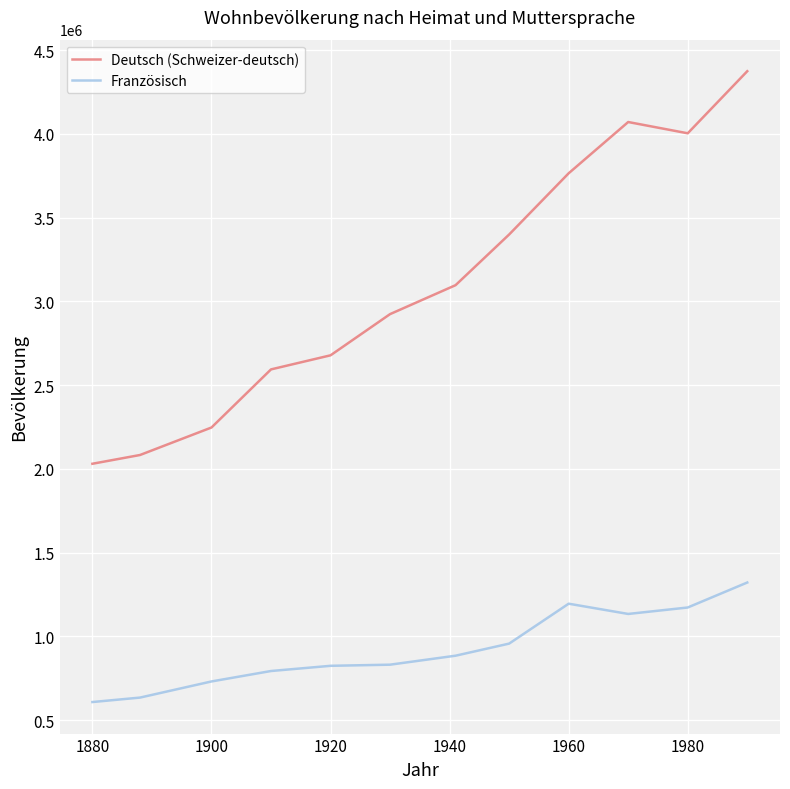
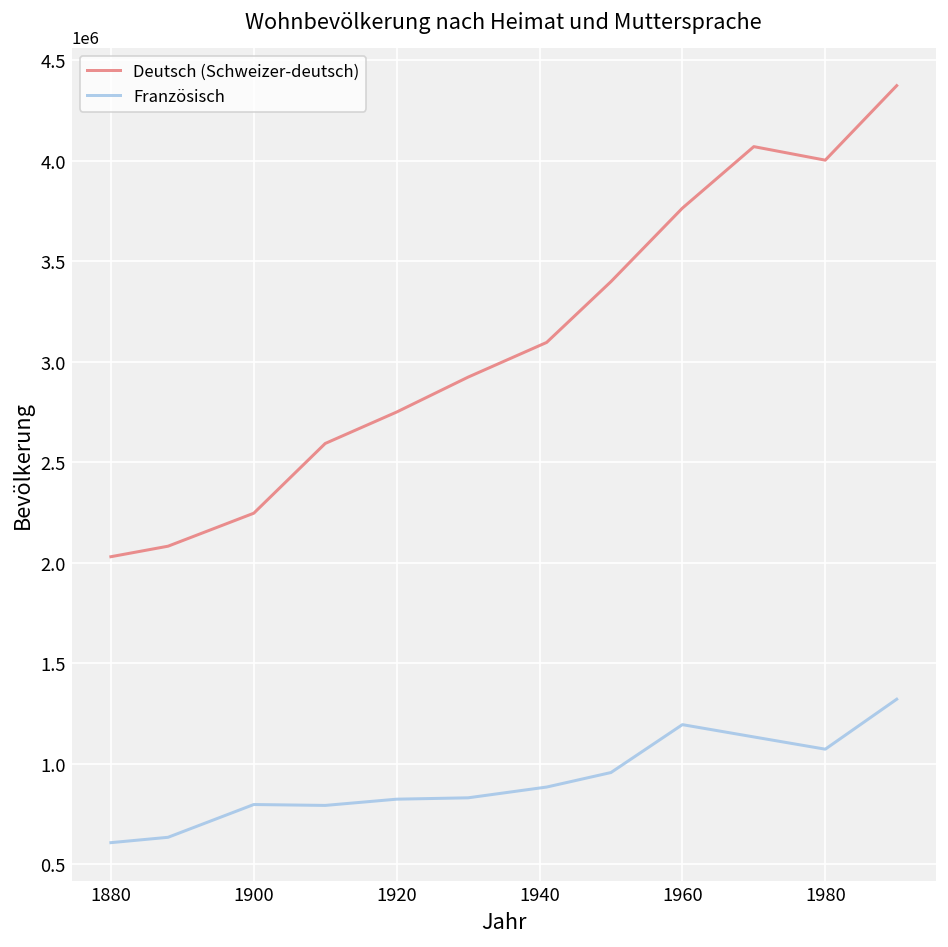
  {
    "Deutsch (Schweizer-deutsch)": {
      "1880": 2030000,
      "1900": 2250000,
-     "1920": 2680000,
+     "1920": 2750000,
      "1960": 3770000,
      "1980": 4000000
    },
    "Französisch": {
      "1880": 610000,
-     "1900": 730000,
+     "1900": 800000,
      "1920": 820000,
      "1960": 1200000,
-     "1980": 1170000
+     "1980": 1070000
    }
  }
